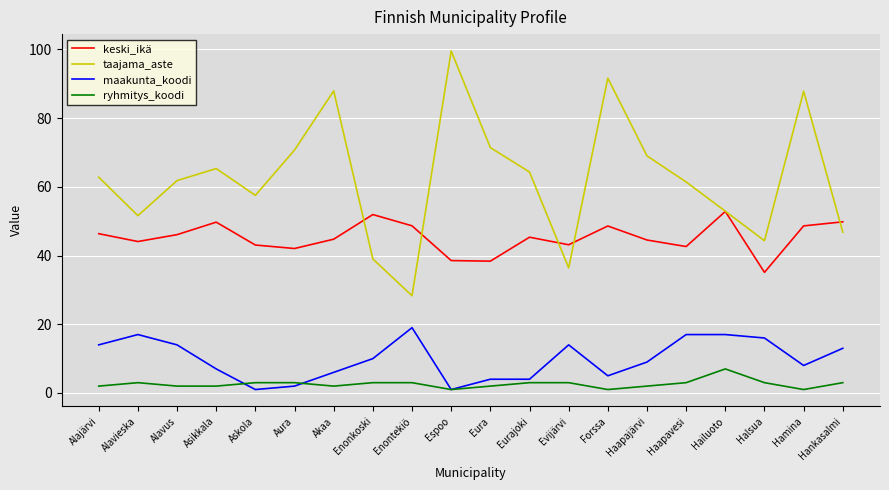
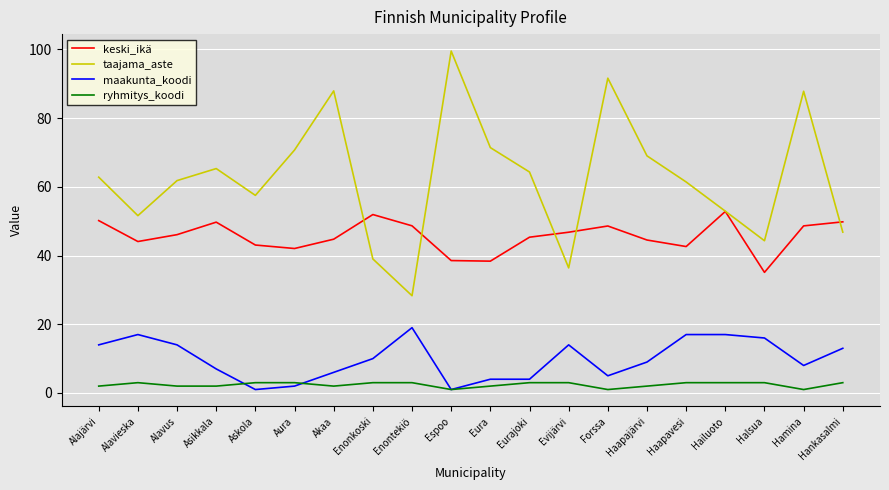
  {
    "keski_ikä": {
-     "Alajärvi": 46,
+     "Alajärvi": 50,
      "Alavieska": 44,
      "Alavus": 46,
      "Asikkala": 50,
      "Askola": 43,
      "Aura": 42,
      "Akaa": 45,
      "Enonkoski": 52,
      "Enontekiö": 49,
      "Espoo": 39,
      "Eura": 38,
      "Eurajoki": 45,
-     "Evijärvi": 43,
+     "Evijärvi": 47,
      "Forssa": 49,
      "Haapajärvi": 45,
      "Haapavesi": 43,
      "Halsua": 35,
      "Hamina": 49,
      "Hankasalmi": 50
    },
    "taajama_aste": {
      "Alajärvi": 63,
      "Alavieska": 52,
      "Alavus": 62,
      "Asikkala": 65,
      "Askola": 58,
      "Aura": 71,
      "Akaa": 88,
      "Enonkoski": 39,
      "Enontekiö": 28,
      "Espoo": 100,
      "Eura": 71,
      "Eurajoki": 64,
      "Evijärvi": 36,
      "Forssa": 92,
      "Haapajärvi": 69,
      "Haapavesi": 61,
      "Halsua": 44,
      "Hamina": 88,
      "Hankasalmi": 47
    },
    "maakunta_koodi": {
      "Alajärvi": 14,
      "Alavieska": 17,
      "Alavus": 14,
      "Asikkala": 7,
      "Askola": 1,
      "Aura": 2,
      "Akaa": 6,
      "Enonkoski": 10,
      "Enontekiö": 19,
      "Eura": 4,
      "Eurajoki": 4,
      "Evijärvi": 14,
      "Forssa": 5,
      "Haapajärvi": 9,
      "Haapavesi": 17,
      "Hailuoto": 17,
      "Halsua": 16,
      "Hamina": 8,
      "Hankasalmi": 13
    },
    "ryhmitys_koodi": {
      "Alajärvi": 2,
      "Alavieska": 3,
      "Alavus": 2,
      "Asikkala": 2,
      "Askola": 3,
      "Aura": 3,
      "Akaa": 2,
      "Enonkoski": 3,
      "Enontekiö": 3,
      "Eura": 2,
      "Eurajoki": 3,
      "Evijärvi": 3,
      "Forssa": 1,
      "Haapajärvi": 2,
      "Haapavesi": 3,
-     "Hailuoto": 7,
+     "Hailuoto": 3,
      "Halsua": 3,
      "Hamina": 1,
      "Hankasalmi": 3
    }
  }
